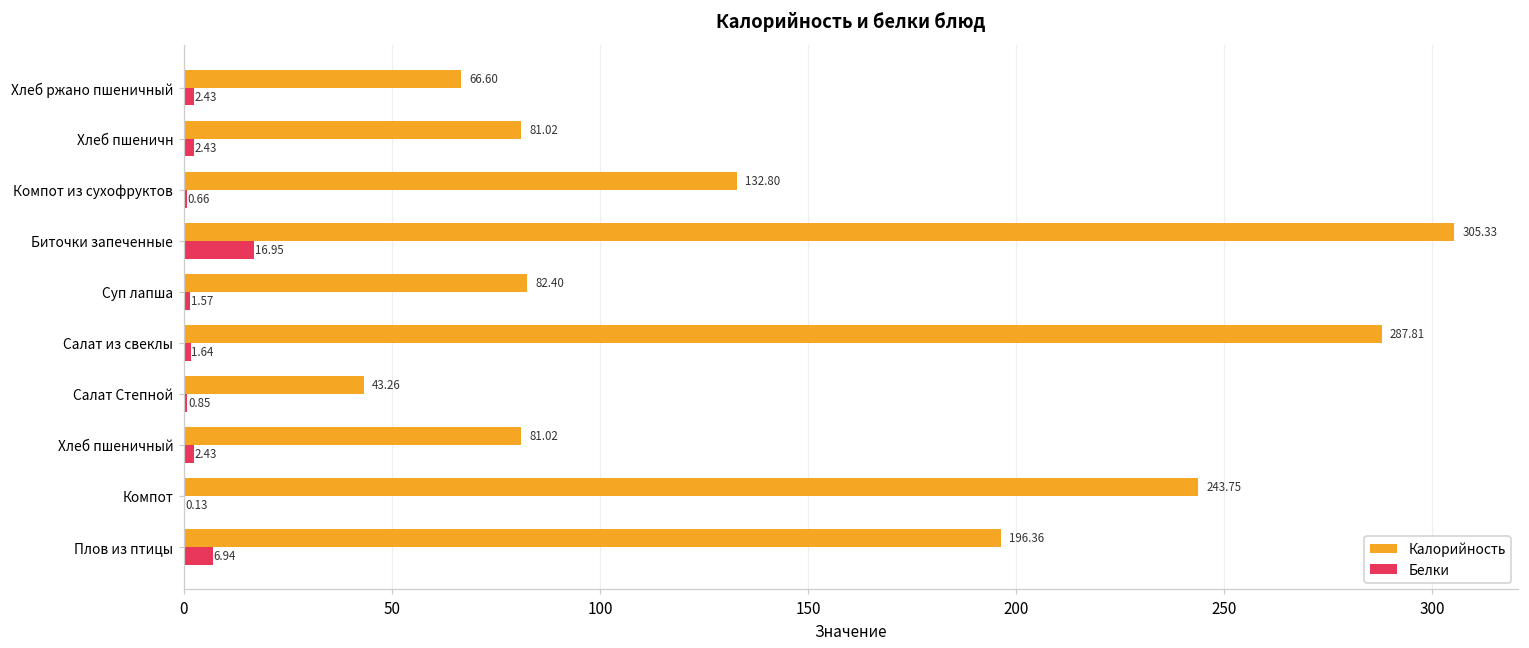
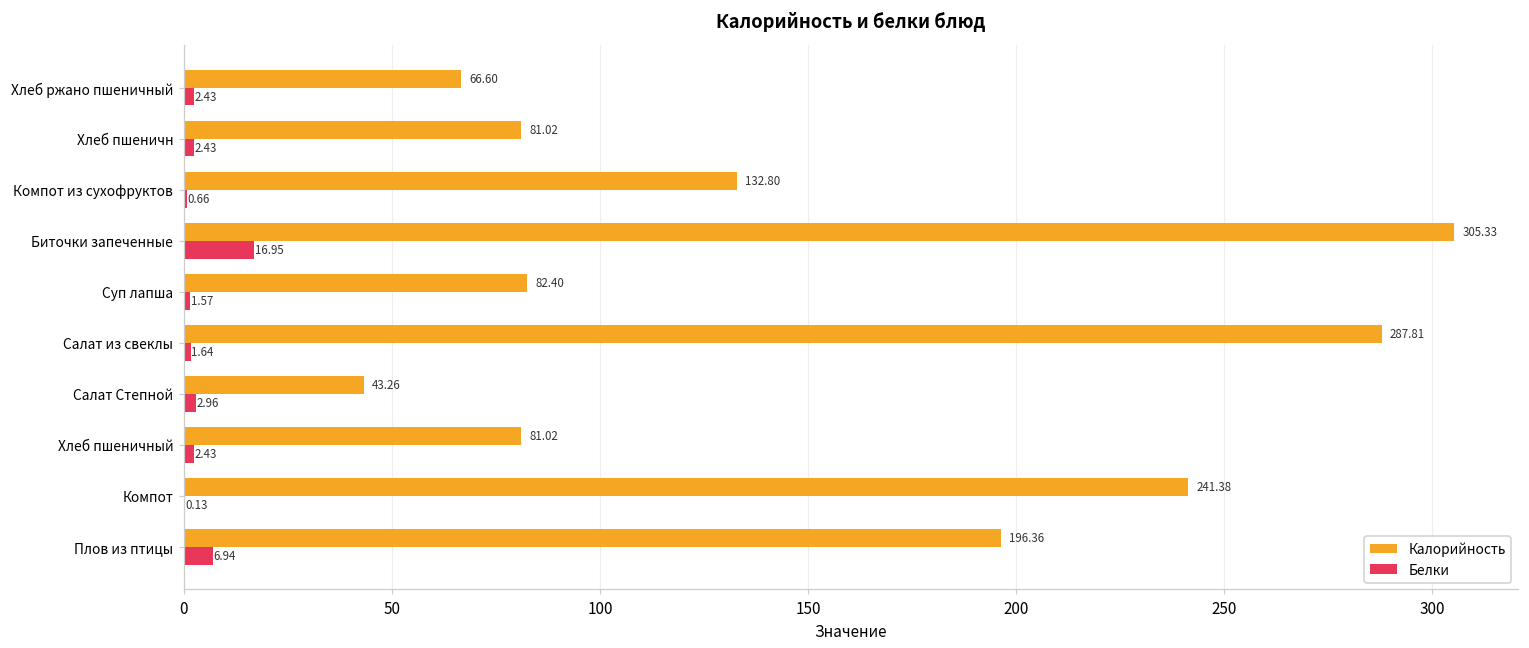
  {
    "Калорийность": {
      "Хлеб ржано пшеничный": 66.60,
      "Хлеб пшеничн": 81.02,
      "Компот из сухофруктов": 132.80,
      "Биточки запеченные": 305.33,
      "Суп лапша": 82.40,
      "Салат из свеклы": 287.81,
      "Салат Степной": 43.26,
      "Хлеб пшеничный": 81.02,
-     "Компот": 243.75,
+     "Компот": 241.38,
      "Плов из птицы": 196.36
    },
    "Белки": {
      "Хлеб ржано пшеничный": 2.43,
      "Хлеб пшеничн": 2.43,
      "Компот из сухофруктов": 0.66,
      "Биточки запеченные": 16.95,
      "Суп лапша": 1.57,
      "Салат из свеклы": 1.64,
-     "Салат Степной": 0.85,
+     "Салат Степной": 2.96,
      "Хлеб пшеничный": 2.43,
      "Компот": 0.13,
      "Плов из птицы": 6.94
    }
  }
